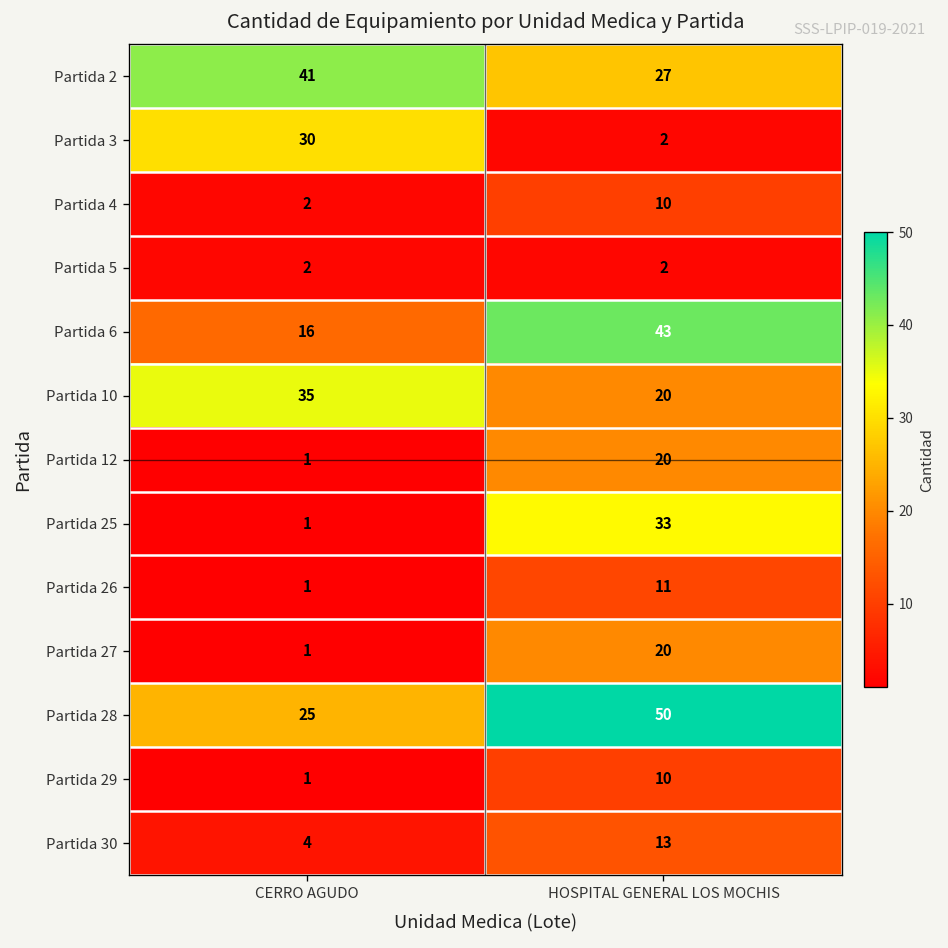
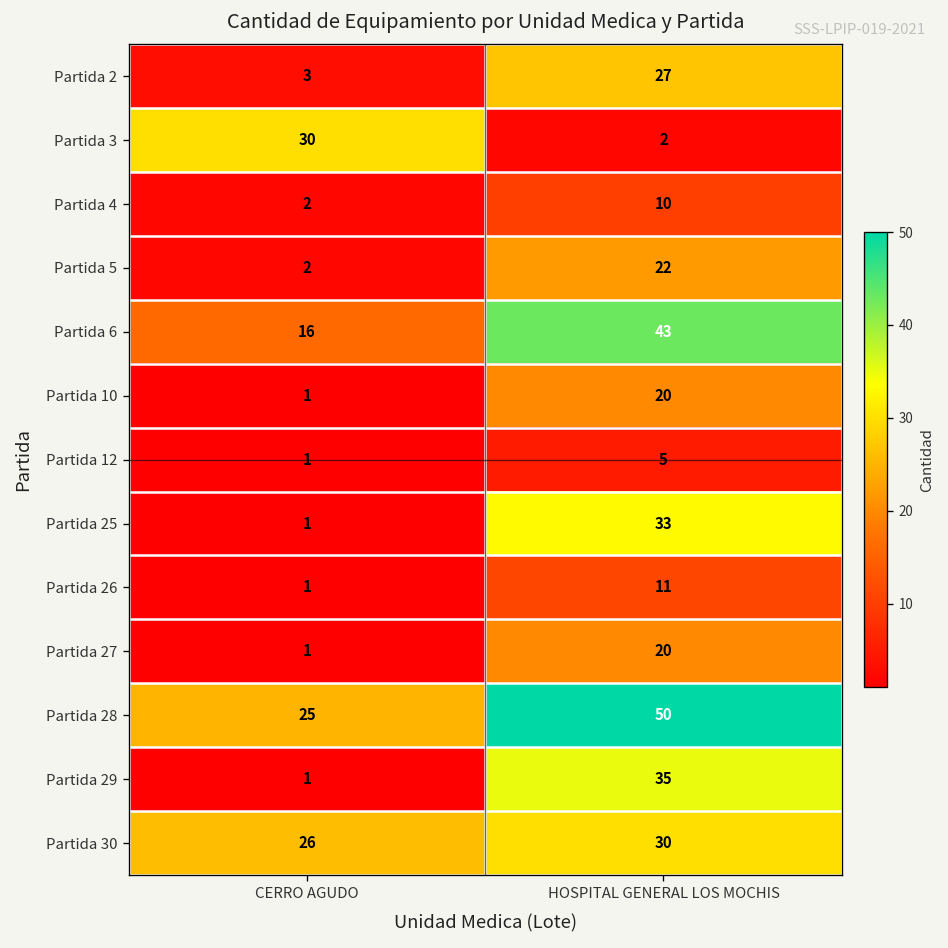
  {
    "Partida 2": {
-     "CERRO AGUDO": 41,
+     "CERRO AGUDO": 3,
      "HOSPITAL GENERAL LOS MOCHIS": 27
    },
    "Partida 3": {
      "CERRO AGUDO": 30,
      "HOSPITAL GENERAL LOS MOCHIS": 2
    },
    "Partida 4": {
      "CERRO AGUDO": 2,
      "HOSPITAL GENERAL LOS MOCHIS": 10
    },
    "Partida 5": {
      "CERRO AGUDO": 2,
-     "HOSPITAL GENERAL LOS MOCHIS": 2
+     "HOSPITAL GENERAL LOS MOCHIS": 22
    },
    "Partida 6": {
      "CERRO AGUDO": 16,
      "HOSPITAL GENERAL LOS MOCHIS": 43
    },
    "Partida 10": {
-     "CERRO AGUDO": 35,
+     "CERRO AGUDO": 1,
      "HOSPITAL GENERAL LOS MOCHIS": 20
    },
    "Partida 12": {
      "CERRO AGUDO": 1,
-     "HOSPITAL GENERAL LOS MOCHIS": 20
+     "HOSPITAL GENERAL LOS MOCHIS": 5
    },
    "Partida 25": {
      "CERRO AGUDO": 1,
      "HOSPITAL GENERAL LOS MOCHIS": 33
    },
    "Partida 26": {
      "CERRO AGUDO": 1,
      "HOSPITAL GENERAL LOS MOCHIS": 11
    },
    "Partida 27": {
      "CERRO AGUDO": 1,
      "HOSPITAL GENERAL LOS MOCHIS": 20
    },
    "Partida 28": {
      "CERRO AGUDO": 25,
      "HOSPITAL GENERAL LOS MOCHIS": 50
    },
    "Partida 29": {
      "CERRO AGUDO": 1,
-     "HOSPITAL GENERAL LOS MOCHIS": 10
+     "HOSPITAL GENERAL LOS MOCHIS": 35
    },
    "Partida 30": {
-     "CERRO AGUDO": 4,
-     "HOSPITAL GENERAL LOS MOCHIS": 13
+     "CERRO AGUDO": 26,
+     "HOSPITAL GENERAL LOS MOCHIS": 30
    }
  }
